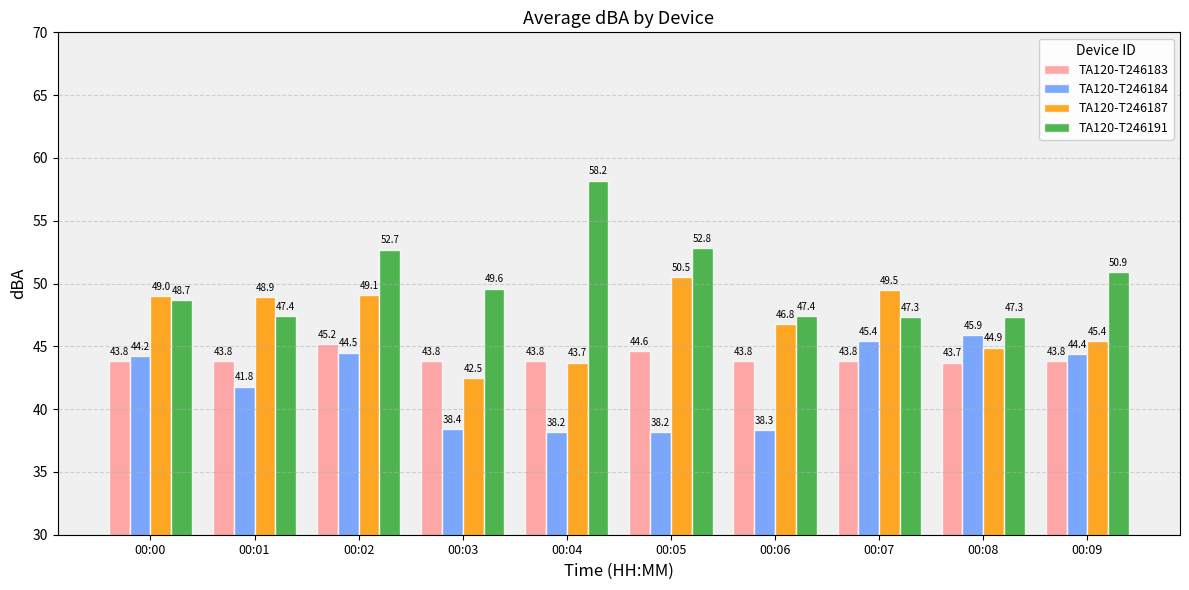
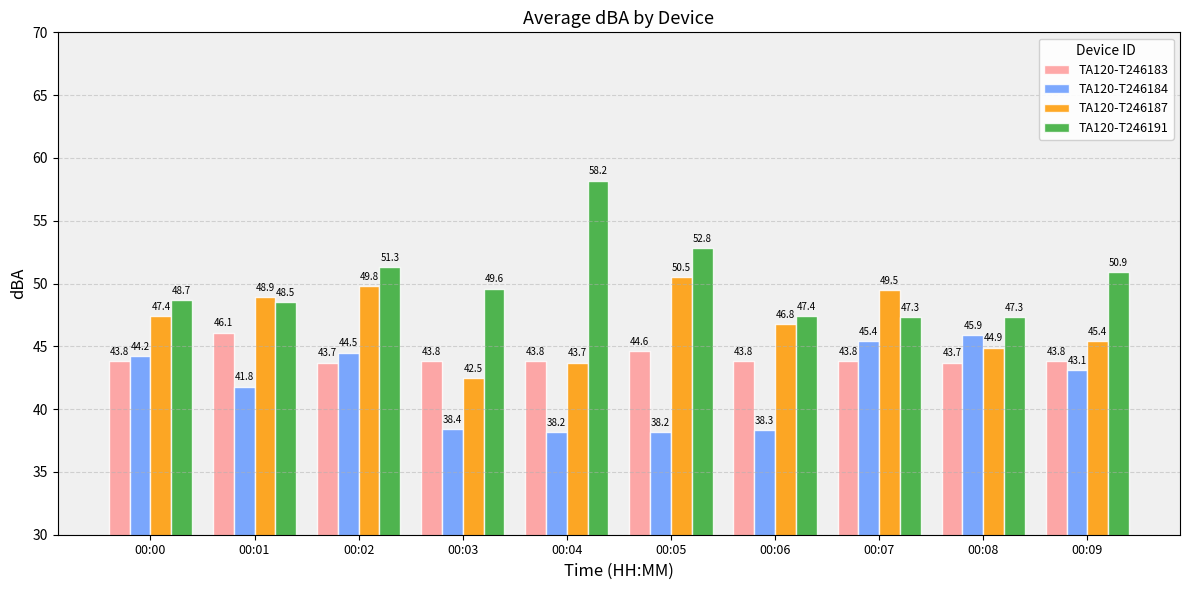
  {
    "TA120-T246183": {
      "00:00": 43.8,
-     "00:01": 43.8,
-     "00:02": 45.2,
+     "00:01": 46.1,
+     "00:02": 43.7,
      "00:03": 43.8,
      "00:04": 43.8,
      "00:05": 44.6,
      "00:06": 43.8,
      "00:07": 43.8,
      "00:08": 43.7,
      "00:09": 43.8
    },
    "TA120-T246184": {
      "00:00": 44.2,
      "00:01": 41.8,
      "00:02": 44.5,
      "00:03": 38.4,
      "00:04": 38.2,
      "00:05": 38.2,
      "00:06": 38.3,
      "00:07": 45.4,
      "00:08": 45.9,
-     "00:09": 44.4
+     "00:09": 43.1
    },
    "TA120-T246187": {
-     "00:00": 49.0,
+     "00:00": 47.4,
      "00:01": 48.9,
-     "00:02": 49.1,
+     "00:02": 49.8,
      "00:03": 42.5,
      "00:04": 43.7,
      "00:05": 50.5,
      "00:06": 46.8,
      "00:07": 49.5,
      "00:08": 44.9,
      "00:09": 45.4
    },
    "TA120-T246191": {
      "00:00": 48.7,
-     "00:01": 47.4,
-     "00:02": 52.7,
+     "00:01": 48.5,
+     "00:02": 51.3,
      "00:03": 49.6,
      "00:04": 58.2,
      "00:05": 52.8,
      "00:06": 47.4,
      "00:07": 47.3,
      "00:08": 47.3,
      "00:09": 50.9
    }
  }
